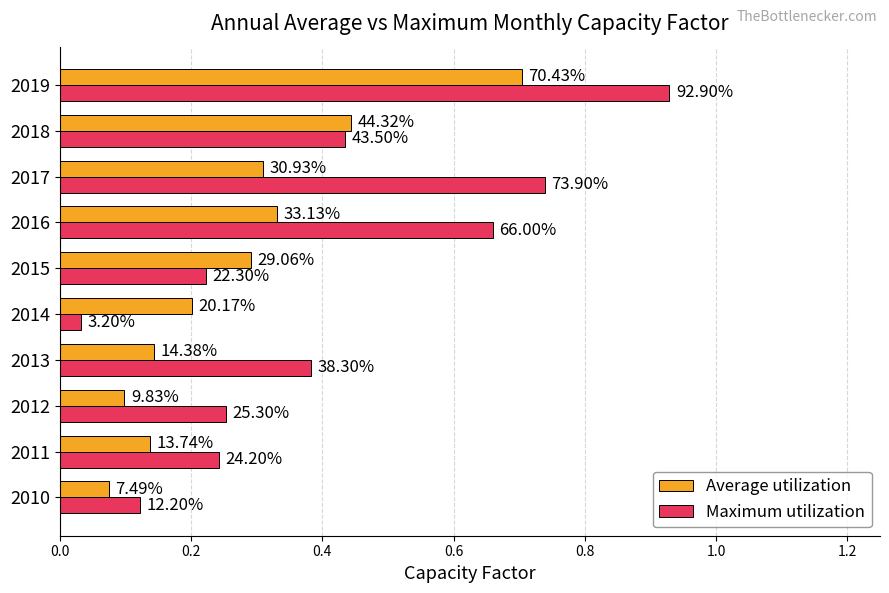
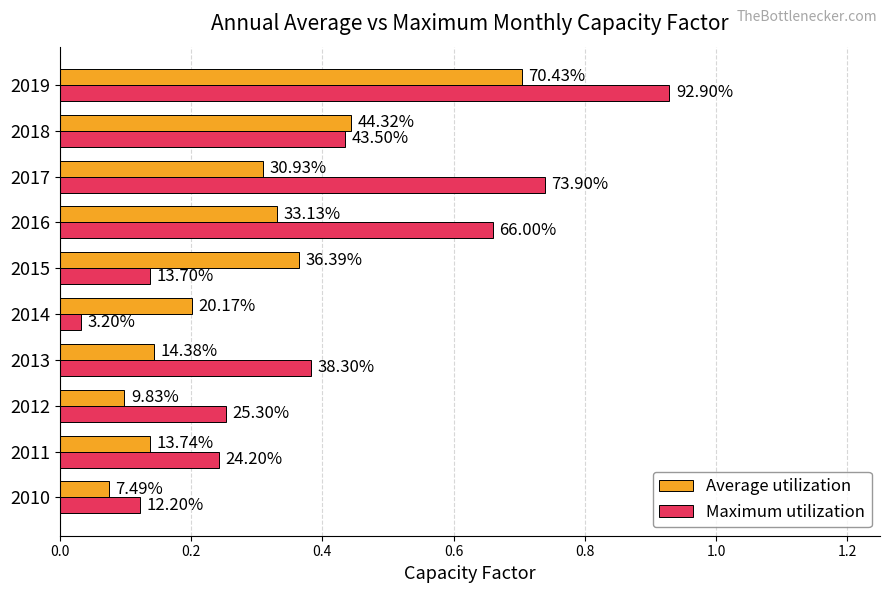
  {
    "Average utilization": {
      "2019": "70.43%",
      "2018": "44.32%",
      "2017": "30.93%",
      "2016": "33.13%",
-     "2015": "29.06%",
+     "2015": "36.39%",
      "2014": "20.17%",
      "2013": "14.38%",
      "2012": "9.83%",
      "2011": "13.74%",
      "2010": "7.49%"
    },
    "Maximum utilization": {
      "2019": "92.90%",
      "2018": "43.50%",
      "2017": "73.90%",
      "2016": "66.00%",
-     "2015": "22.30%",
+     "2015": "13.70%",
      "2014": "3.20%",
      "2013": "38.30%",
      "2012": "25.30%",
      "2011": "24.20%",
      "2010": "12.20%"
    }
  }
